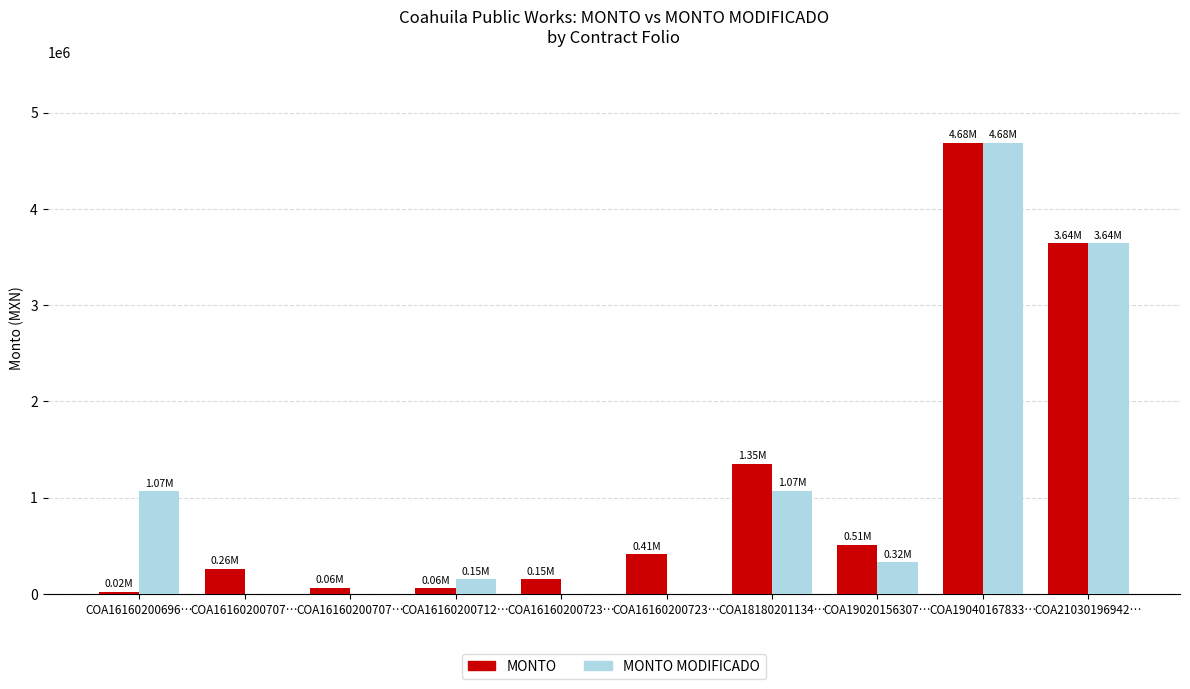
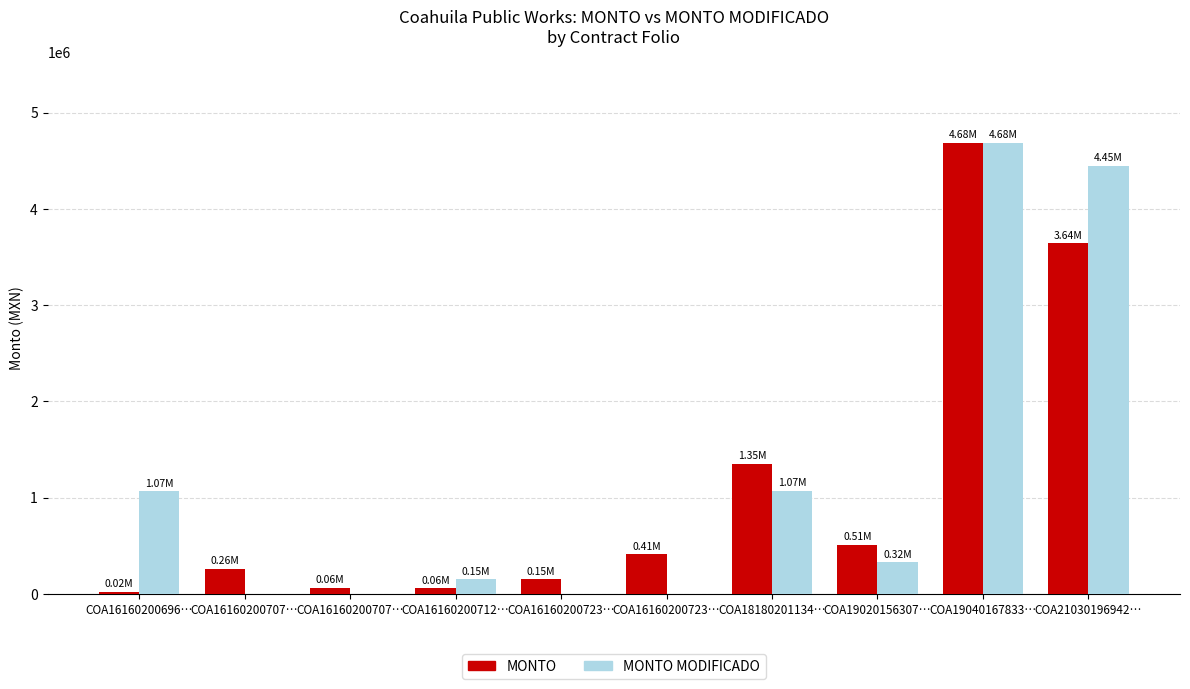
  {
    "MONTO": {
      "COA16160200696…": "0.02M",
      "COA16160200712…": "0.06M",
      "COA18180201134…": "1.35M",
      "COA19020156307…": "0.51M",
      "COA19040167833…": "4.68M",
      "COA21030196942…": "3.64M"
    },
    "MONTO MODIFICADO": {
      "COA16160200696…": "1.07M",
      "COA16160200712…": "0.15M",
      "COA18180201134…": "1.07M",
      "COA19020156307…": "0.32M",
      "COA19040167833…": "4.68M",
-     "COA21030196942…": "3.64M"
+     "COA21030196942…": "4.45M"
    }
  }
